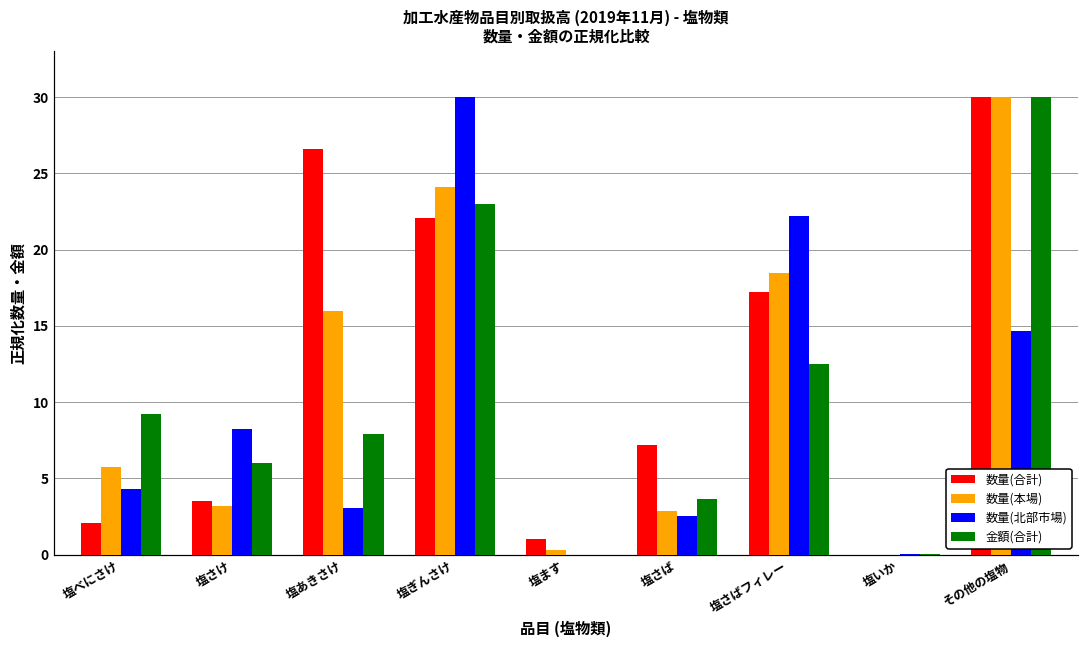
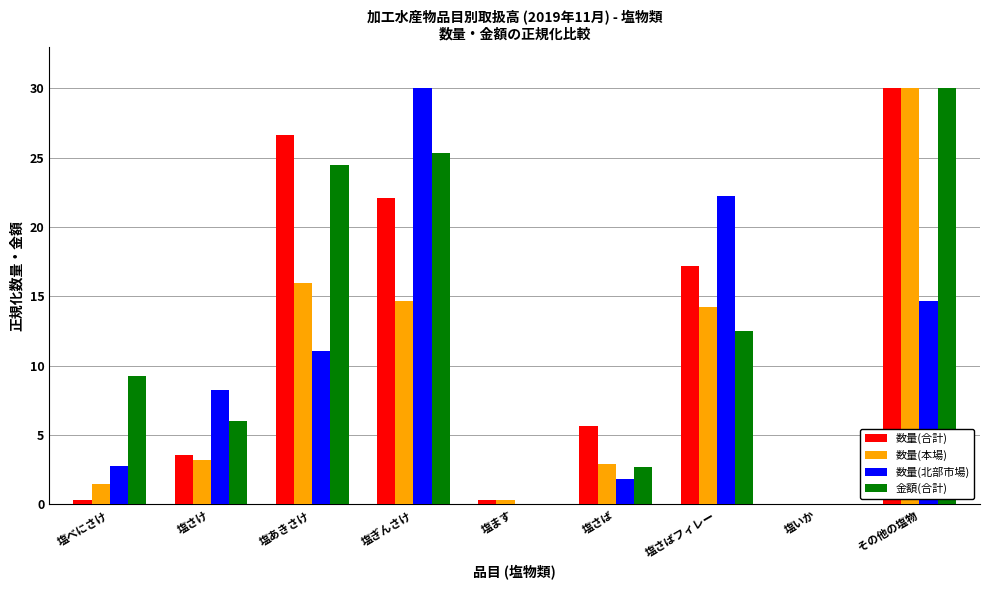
  {
    "数量(合計)": {
-     "塩べにさけ": 2.1,
+     "塩べにさけ": 0.3,
      "塩さけ": 3.5,
      "塩あきさけ": 26.6,
      "塩ぎんさけ": 22.1,
-     "塩ます": 1.0,
-     "塩さば": 7.2,
+     "塩ます": 0.3,
+     "塩さば": 5.6,
      "塩さばフィレー": 17.2,
      "塩いか": 0.0,
      "その他の塩物": 30.0
    },
    "数量(本場)": {
-     "塩べにさけ": 5.8,
+     "塩べにさけ": 1.5,
      "塩さけ": 3.2,
      "塩あきさけ": 16.0,
-     "塩ぎんさけ": 24.1,
+     "塩ぎんさけ": 14.7,
      "塩ます": 0.3,
      "塩さば": 2.9,
-     "塩さばフィレー": 18.4,
+     "塩さばフィレー": 14.2,
      "塩いか": 0.0,
      "その他の塩物": 30.0
    },
    "数量(北部市場)": {
-     "塩べにさけ": 4.3,
+     "塩べにさけ": 2.8,
      "塩さけ": 8.2,
-     "塩あきさけ": 3.1,
+     "塩あきさけ": 11.1,
      "塩ぎんさけ": 30.0,
      "塩ます": 0.0,
-     "塩さば": 2.6,
+     "塩さば": 1.9,
      "塩さばフィレー": 22.2,
      "その他の塩物": 14.6
    },
    "金額(合計)": {
      "塩べにさけ": 9.2,
      "塩さけ": 6.0,
-     "塩あきさけ": 7.9,
-     "塩ぎんさけ": 23.0,
+     "塩あきさけ": 24.5,
+     "塩ぎんさけ": 25.4,
      "塩ます": 0.0,
-     "塩さば": 3.7,
+     "塩さば": 2.7,
      "塩さばフィレー": 12.5,
      "その他の塩物": 30.0
    }
  }
